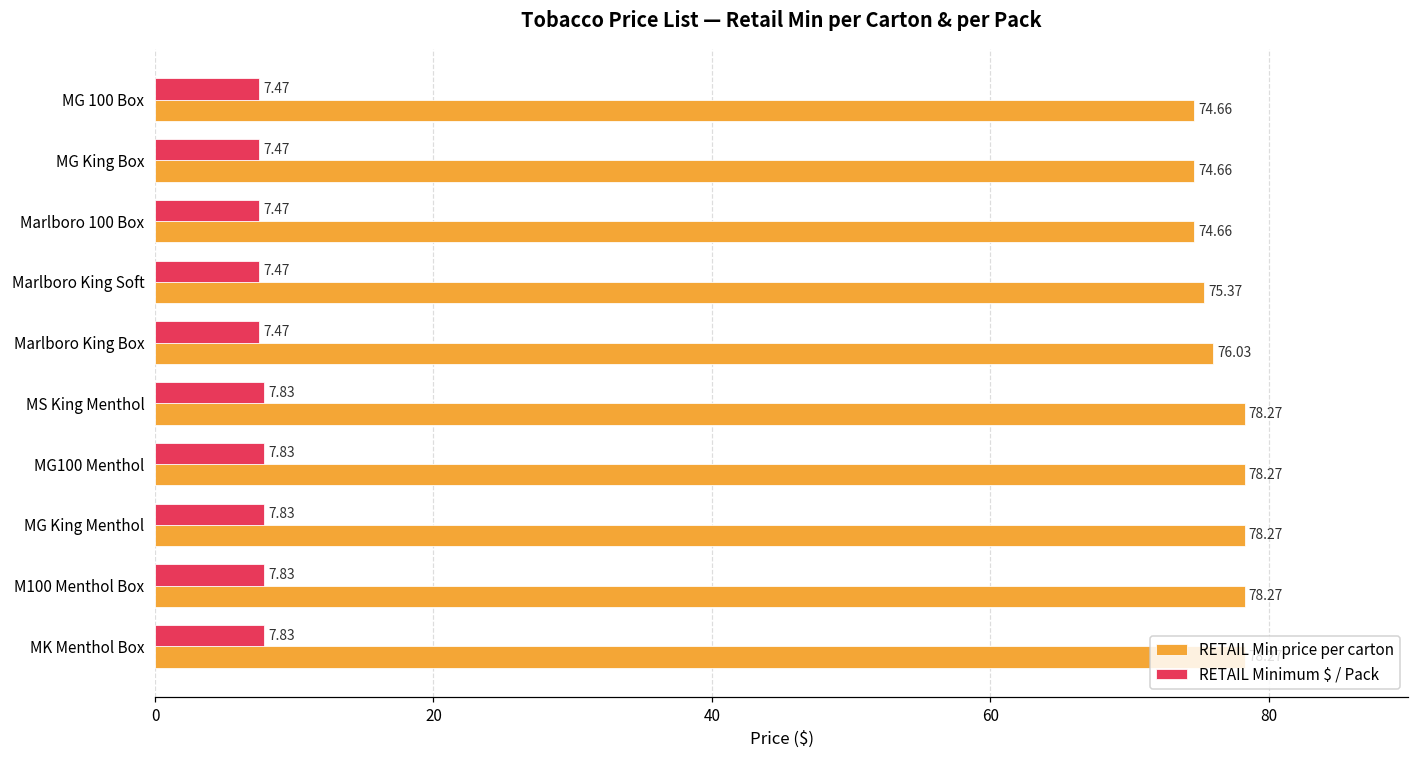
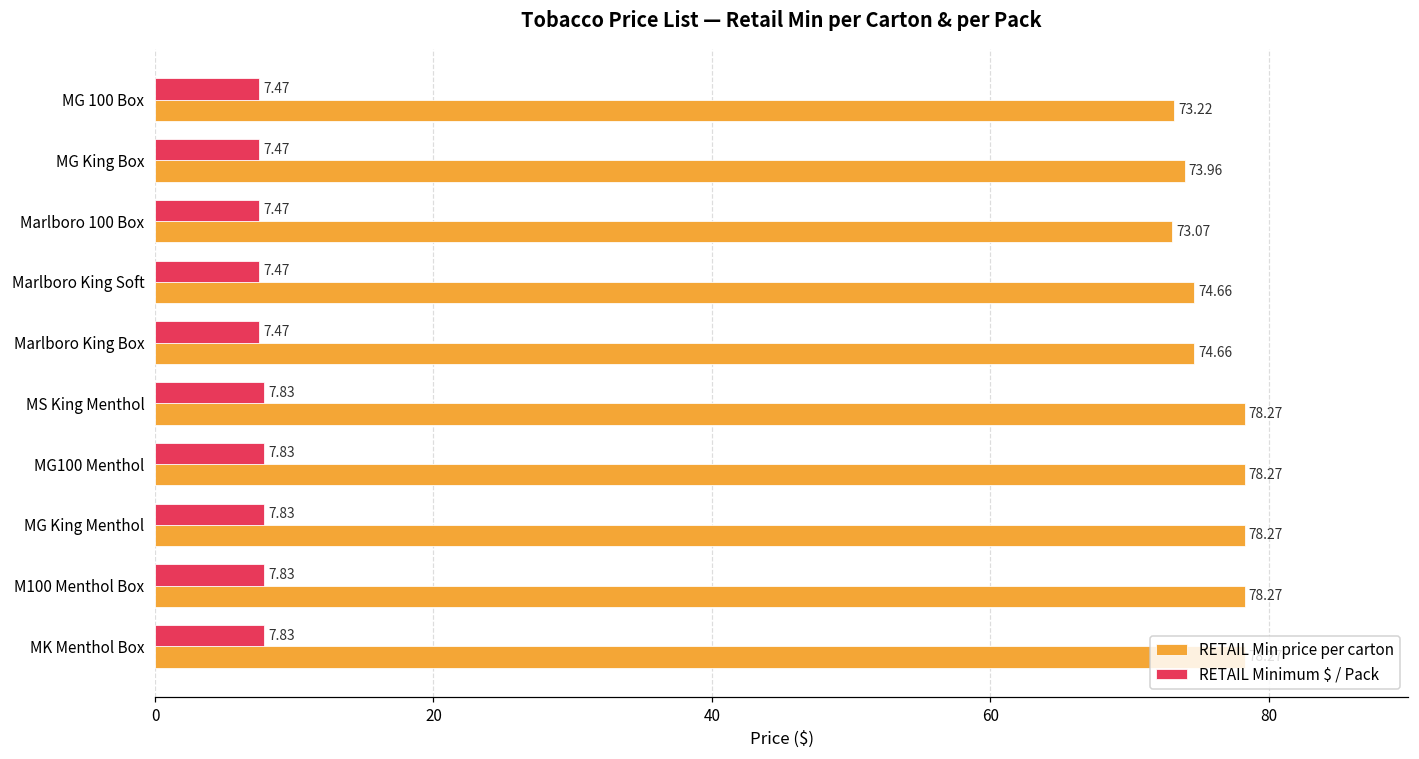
  {
    "RETAIL Min price per carton": {
-     "MG 100 Box": 74.66,
-     "MG King Box": 74.66,
-     "Marlboro 100 Box": 74.66,
-     "Marlboro King Soft": 75.37,
-     "Marlboro King Box": 76.03,
+     "MG 100 Box": 73.22,
+     "MG King Box": 73.96,
+     "Marlboro 100 Box": 73.07,
+     "Marlboro King Soft": 74.66,
+     "Marlboro King Box": 74.66,
      "MS King Menthol": 78.27,
      "MG100 Menthol": 78.27,
      "MG King Menthol": 78.27,
      "M100 Menthol Box": 78.27
    },
    "RETAIL Minimum $ / Pack": {
      "MG 100 Box": 7.47,
      "MG King Box": 7.47,
      "Marlboro 100 Box": 7.47,
      "Marlboro King Soft": 7.47,
      "Marlboro King Box": 7.47,
      "MS King Menthol": 7.83,
      "MG100 Menthol": 7.83,
      "MG King Menthol": 7.83,
      "M100 Menthol Box": 7.83,
      "MK Menthol Box": 7.83
    }
  }
